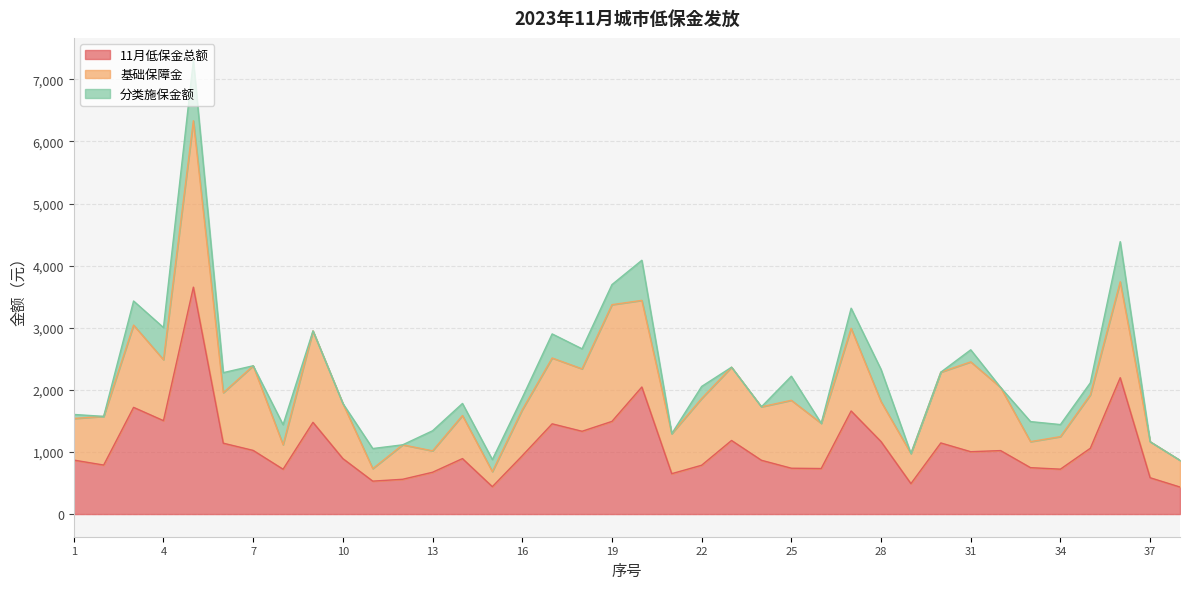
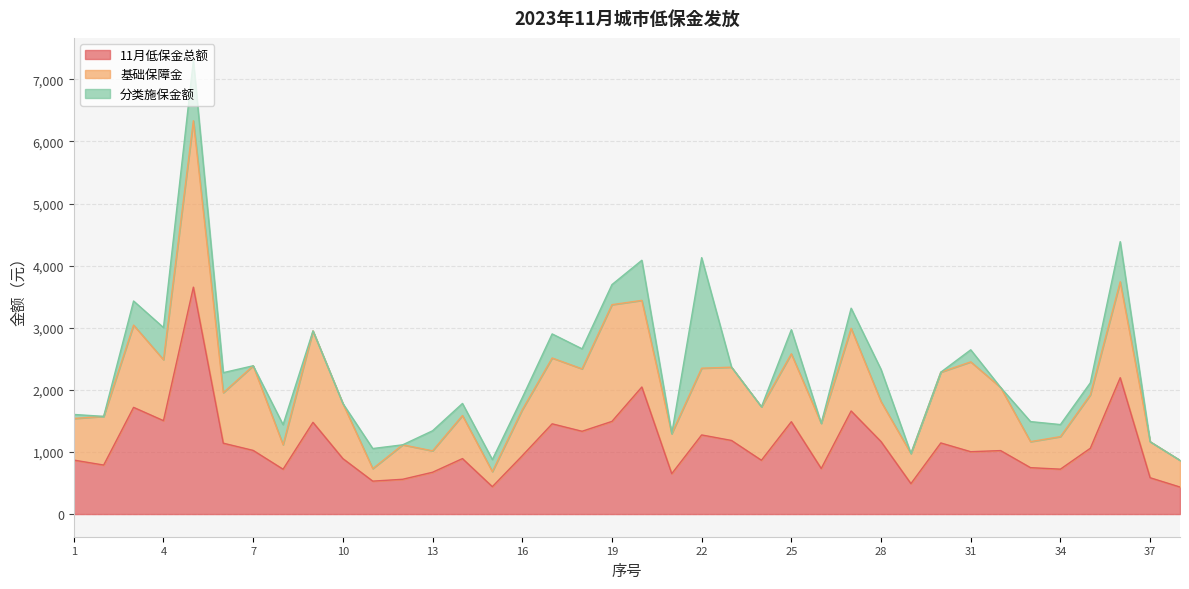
  {
    "11月低保金总额": {
      "1": "900",
      "4": "1,500",
      "7": "1,000",
      "10": "900",
      "13": "700",
      "16": "900",
      "19": "1,500",
-     "22": "800",
-     "25": "700",
+     "22": "1,300",
+     "25": "1,500",
      "28": "1,200",
      "31": "1,000",
      "34": "700",
      "37": "600"
    },
    "基础保障金": {
      "1": "700",
      "4": "1,000",
      "13": "300",
      "16": "700",
      "19": "1,900",
      "22": "1,100",
      "25": "1,100",
      "28": "600",
      "31": "1,400",
      "34": "500"
    },
    "分类施保金额": {
      "1": "100",
      "4": "500",
      "13": "300",
      "16": "200",
      "19": "300",
-     "22": "200",
+     "22": "1,800",
      "25": "400",
      "28": "500",
      "31": "200",
      "34": "200"
    }
  }
